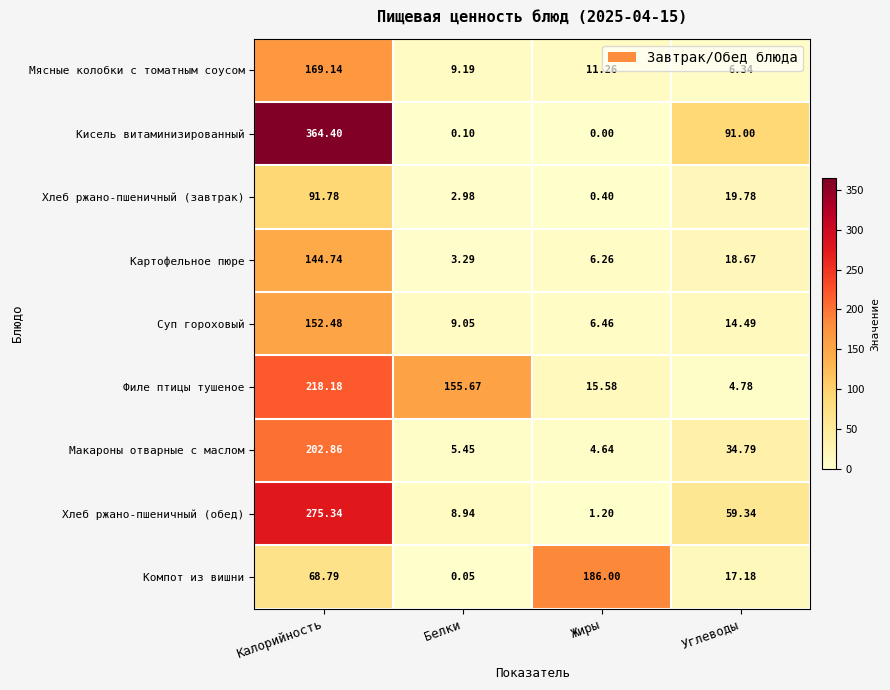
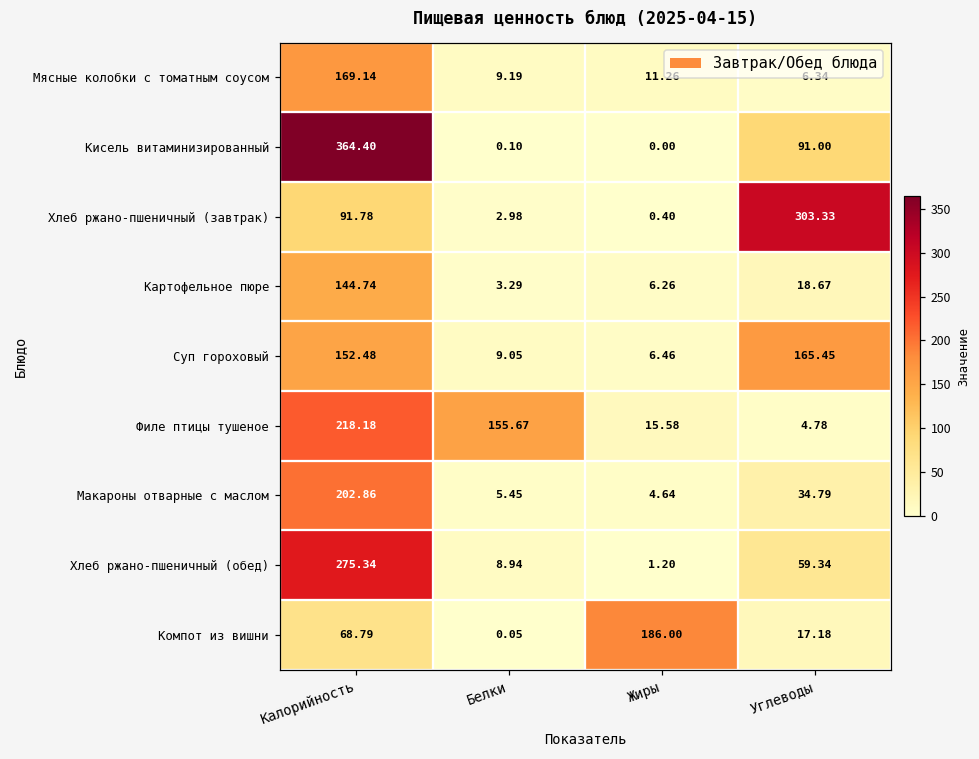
  {
    "Мясные колобки с томатным соусом": {
      "Калорийность": 169.14,
      "Белки": 9.19
    },
    "Кисель витаминизированный": {
      "Калорийность": 364.40,
      "Белки": 0.10,
      "Жиры": 0.00,
      "Углеводы": 91.00
    },
    "Хлеб ржано-пшеничный (завтрак)": {
      "Калорийность": 91.78,
      "Белки": 2.98,
      "Жиры": 0.40,
-     "Углеводы": 19.78
+     "Углеводы": 303.33
    },
    "Картофельное пюре": {
      "Калорийность": 144.74,
      "Белки": 3.29,
      "Жиры": 6.26,
      "Углеводы": 18.67
    },
    "Суп гороховый": {
      "Калорийность": 152.48,
      "Белки": 9.05,
      "Жиры": 6.46,
-     "Углеводы": 14.49
+     "Углеводы": 165.45
    },
    "Филе птицы тушеное": {
      "Калорийность": 218.18,
      "Белки": 155.67,
      "Жиры": 15.58,
      "Углеводы": 4.78
    },
    "Макароны отварные с маслом": {
      "Калорийность": 202.86,
      "Белки": 5.45,
      "Жиры": 4.64,
      "Углеводы": 34.79
    },
    "Хлеб ржано-пшеничный (обед)": {
      "Калорийность": 275.34,
      "Белки": 8.94,
      "Жиры": 1.20,
      "Углеводы": 59.34
    },
    "Компот из вишни": {
      "Калорийность": 68.79,
      "Белки": 0.05,
      "Жиры": 186.00,
      "Углеводы": 17.18
    }
  }
